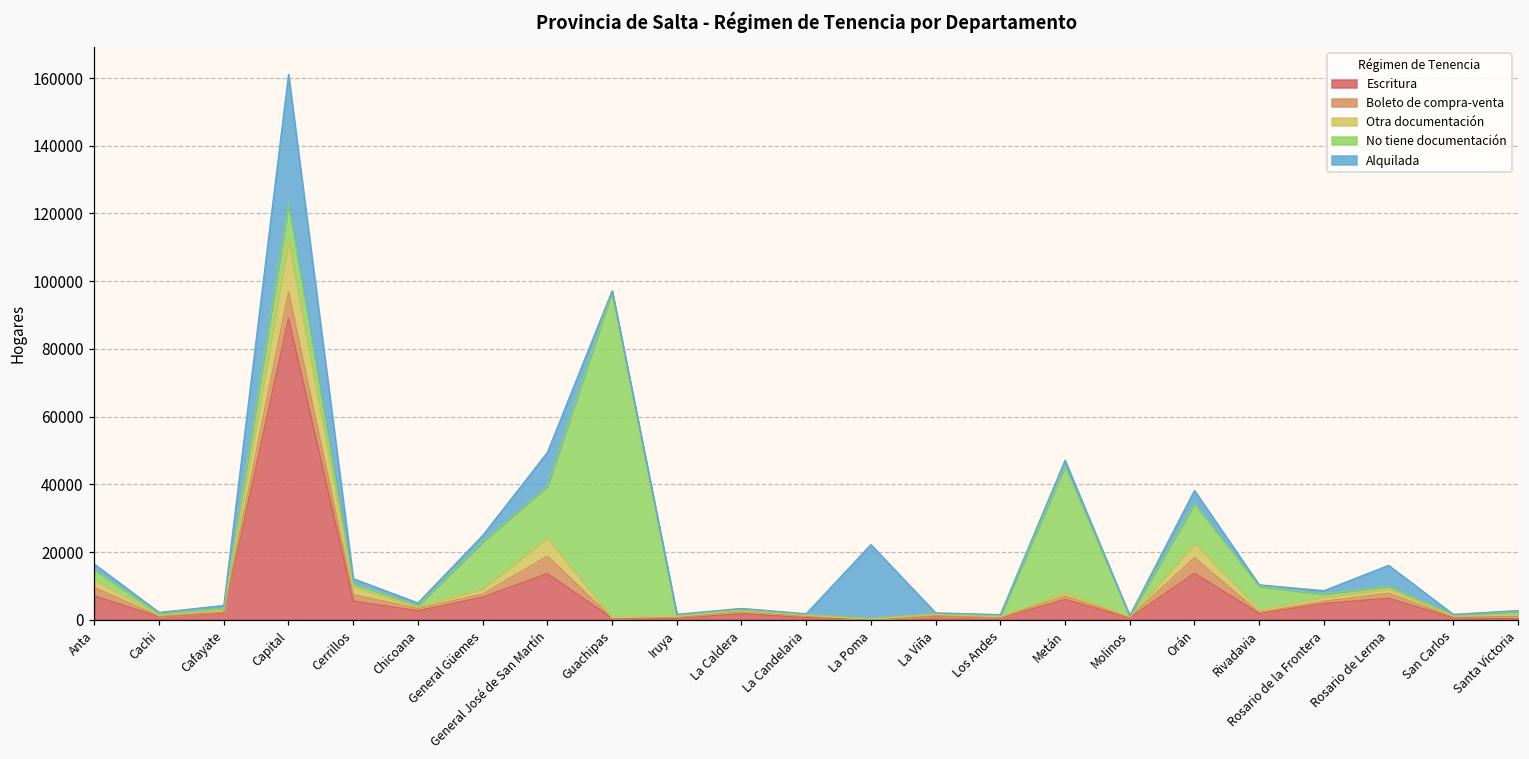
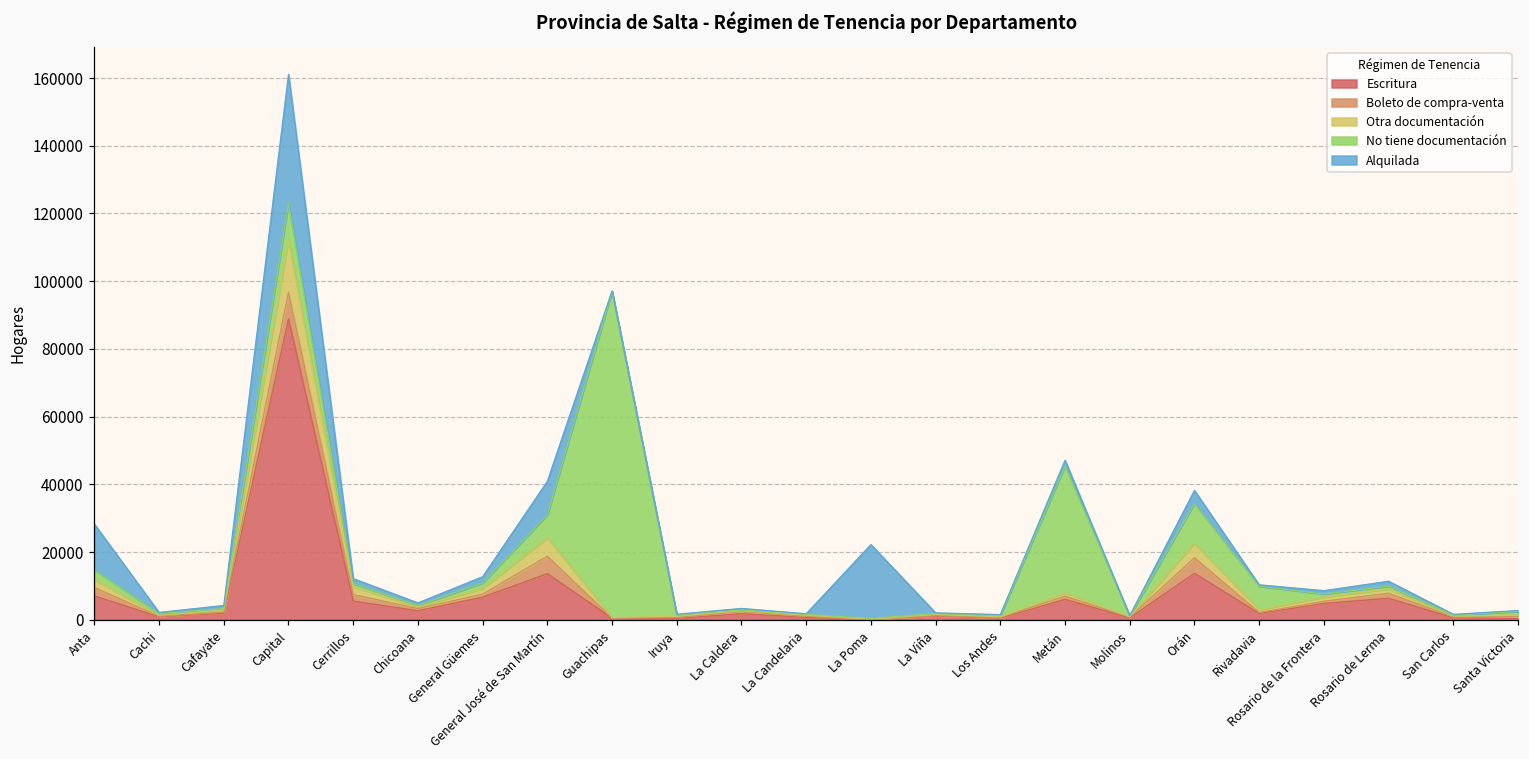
  {
    "No tiene documentación": {
      "Anta": 3000,
      "Capital": 11000,
      "Cerrillos": 1000,
-     "General Güemes": 14000,
-     "General José de San Martín": 15000,
+     "General Güemes": 2000,
+     "General José de San Martín": 7000,
      "Metán": 37000,
      "Orán": 12000,
      "Rosario de la Frontera": 1000
    },
    "Alquilada": {
-     "Anta": 2000,
+     "Anta": 14000,
      "Cafayate": 1000,
      "Capital": 38000,
      "Cerrillos": 1000,
      "General Güemes": 2000,
      "General José de San Martín": 10000,
      "La Poma": 22000,
      "Metán": 2000,
      "Orán": 4000,
      "Rosario de la Frontera": 1000,
-     "Rosario de Lerma": 6000
+     "Rosario de Lerma": 1000
    }
  }
